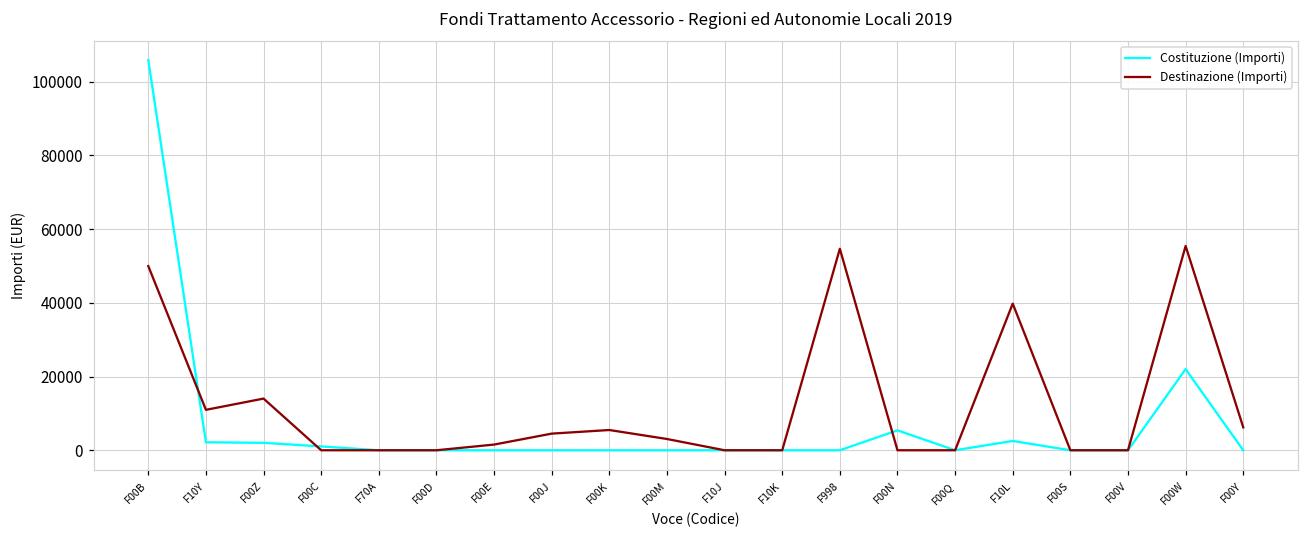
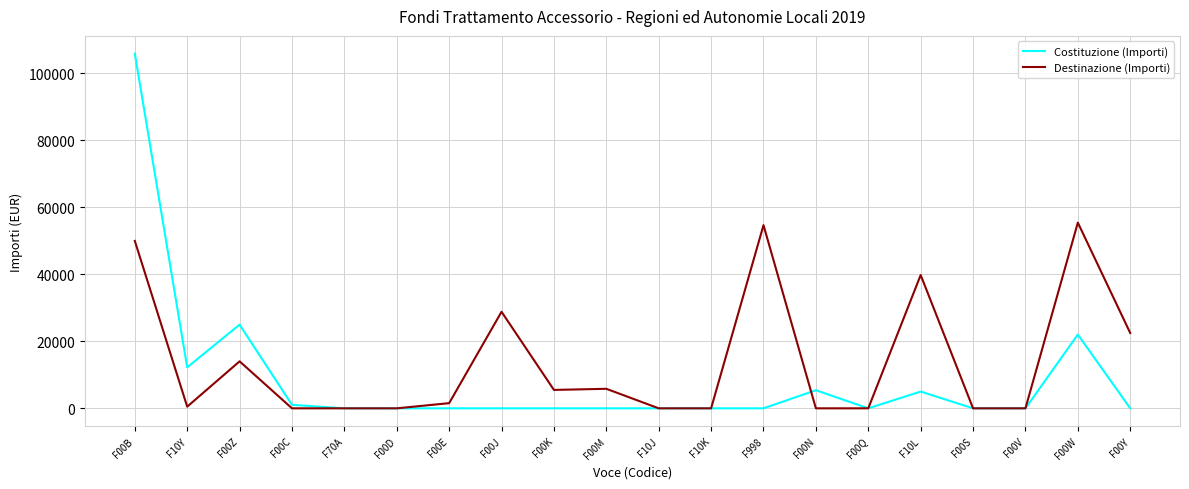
  {
    "Costituzione (Importi)": {
      "F00B": 106000,
-     "F10Y": 2000,
-     "F00Z": 2000,
+     "F10Y": 12000,
+     "F00Z": 25000,
      "F00C": 1000,
      "F00E": 0,
      "F00J": 0,
      "F00K": 0,
      "F00M": 0,
      "F998": 0,
      "F00N": 5000,
-     "F10L": 3000,
+     "F10L": 5000,
      "F00W": 22000,
      "F00Y": 0
    },
    "Destinazione (Importi)": {
      "F00B": 50000,
-     "F10Y": 11000,
+     "F10Y": 0,
      "F00Z": 14000,
      "F00C": 0,
      "F00E": 2000,
-     "F00J": 5000,
+     "F00J": 29000,
      "F00K": 5000,
-     "F00M": 3000,
+     "F00M": 6000,
      "F998": 55000,
      "F00N": 0,
      "F10L": 40000,
      "F00W": 55000,
-     "F00Y": 6000
+     "F00Y": 22000
    }
  }
